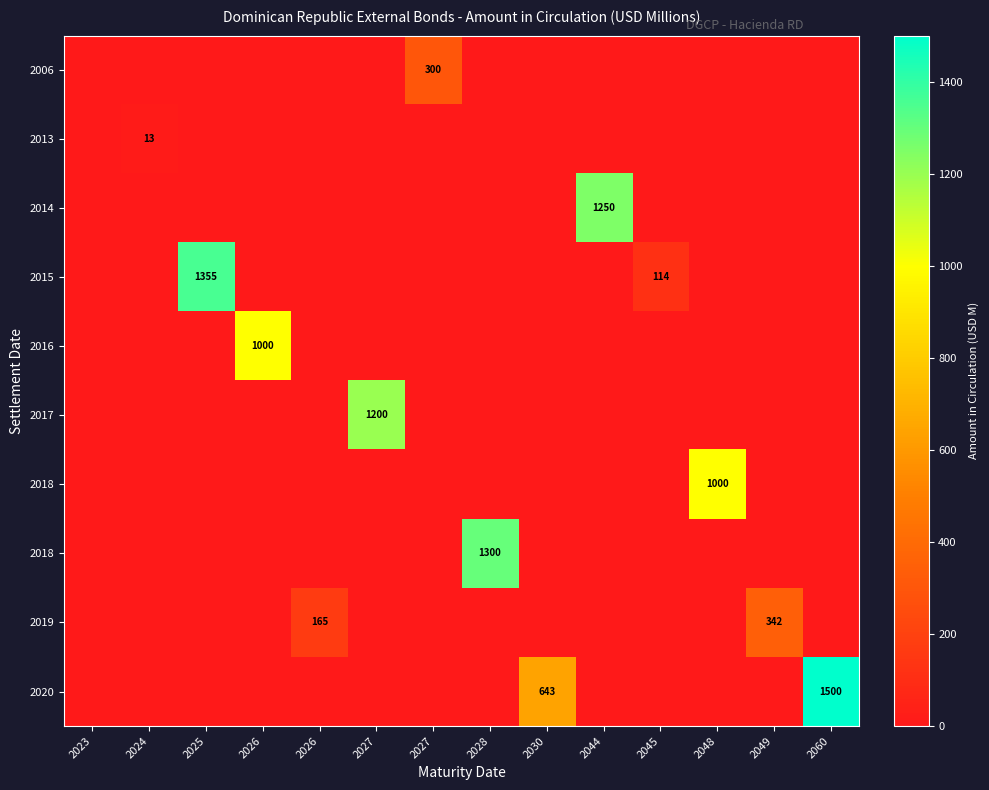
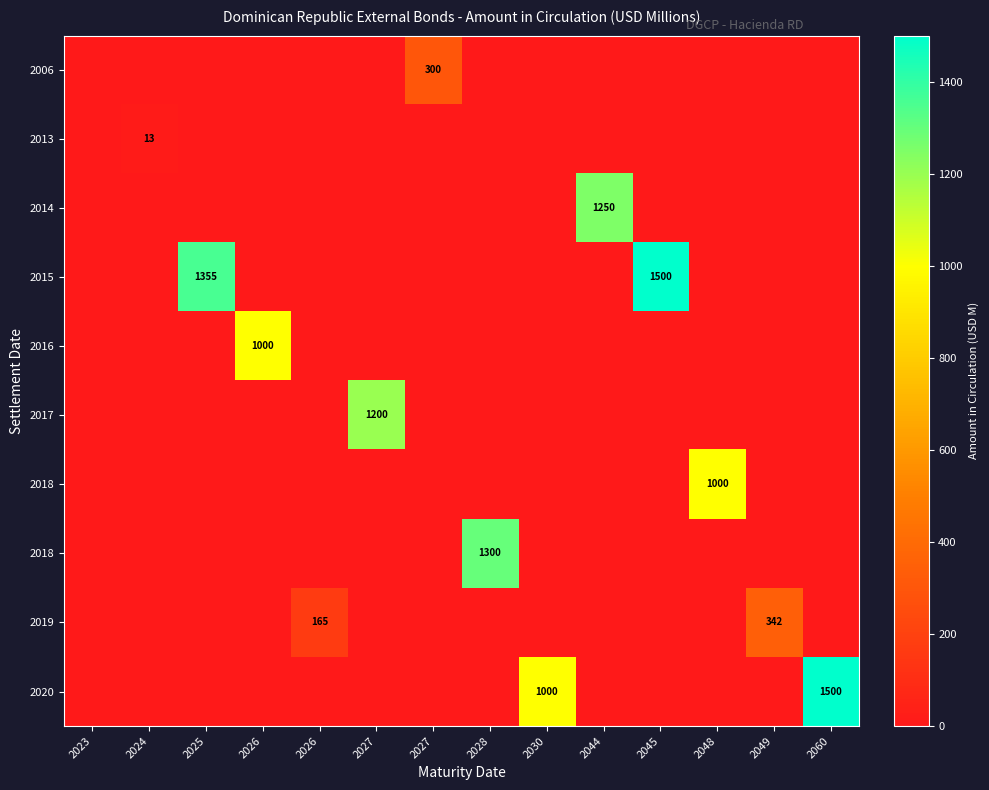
  {
    "2013": {
      "2024": 13
    },
    "2014": {
      "2044": 1250
    },
    "2015": {
      "2025": 1355,
-     "2045": 114
+     "2045": 1500
    },
    "2019": {
      "2049": 342
    },
    "2020": {
-     "2030": 643,
+     "2030": 1000,
      "2060": 1500
    }
  }
